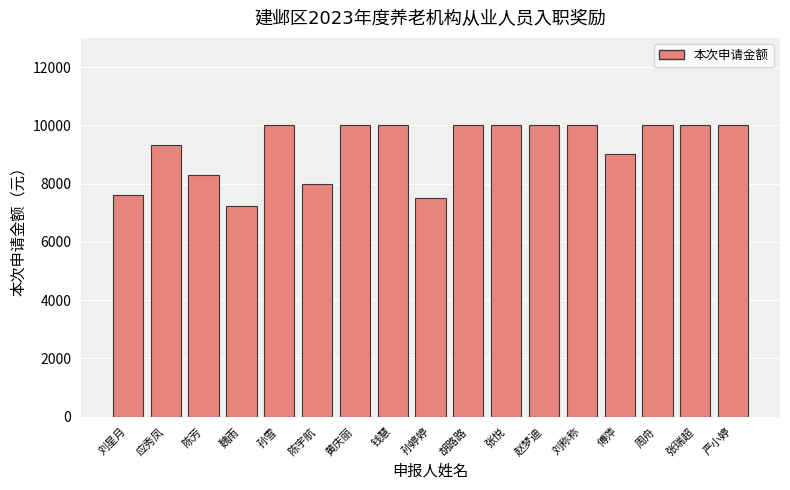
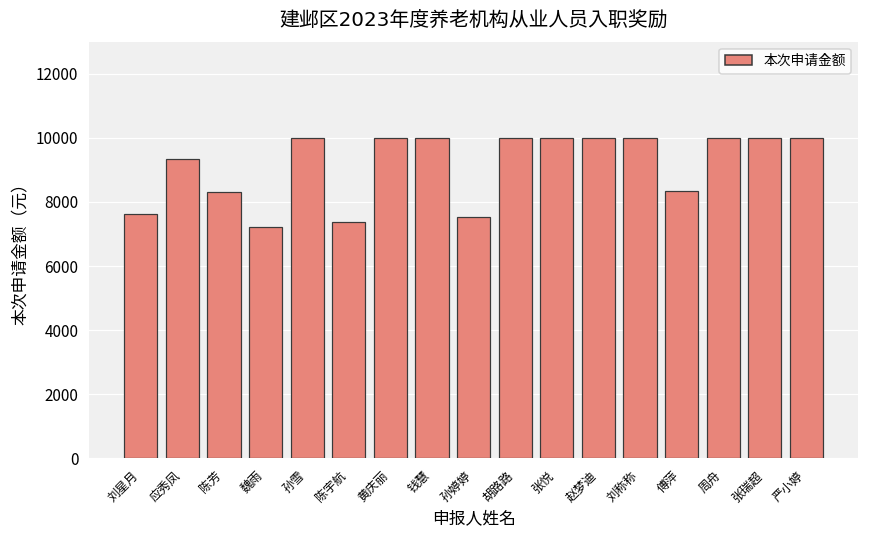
  {
    "刘星月": 7600,
    "应秀凤": 9300,
    "陈芳": 8300,
    "魏雨": 7200,
    "孙雪": 10000,
-   "陈宇航": 8000,
+   "陈宇航": 7400,
    "黄庆丽": 10000,
    "钱慧": 10000,
    "孙婷婷": 7500,
    "胡路路": 10000,
    "张悦": 10000,
    "赵梦迪": 10000,
    "刘称称": 10000,
-   "傅萍": 9000,
+   "傅萍": 8400,
    "周舟": 10000,
    "张瑞超": 10000,
    "严小婷": 10000
  }
